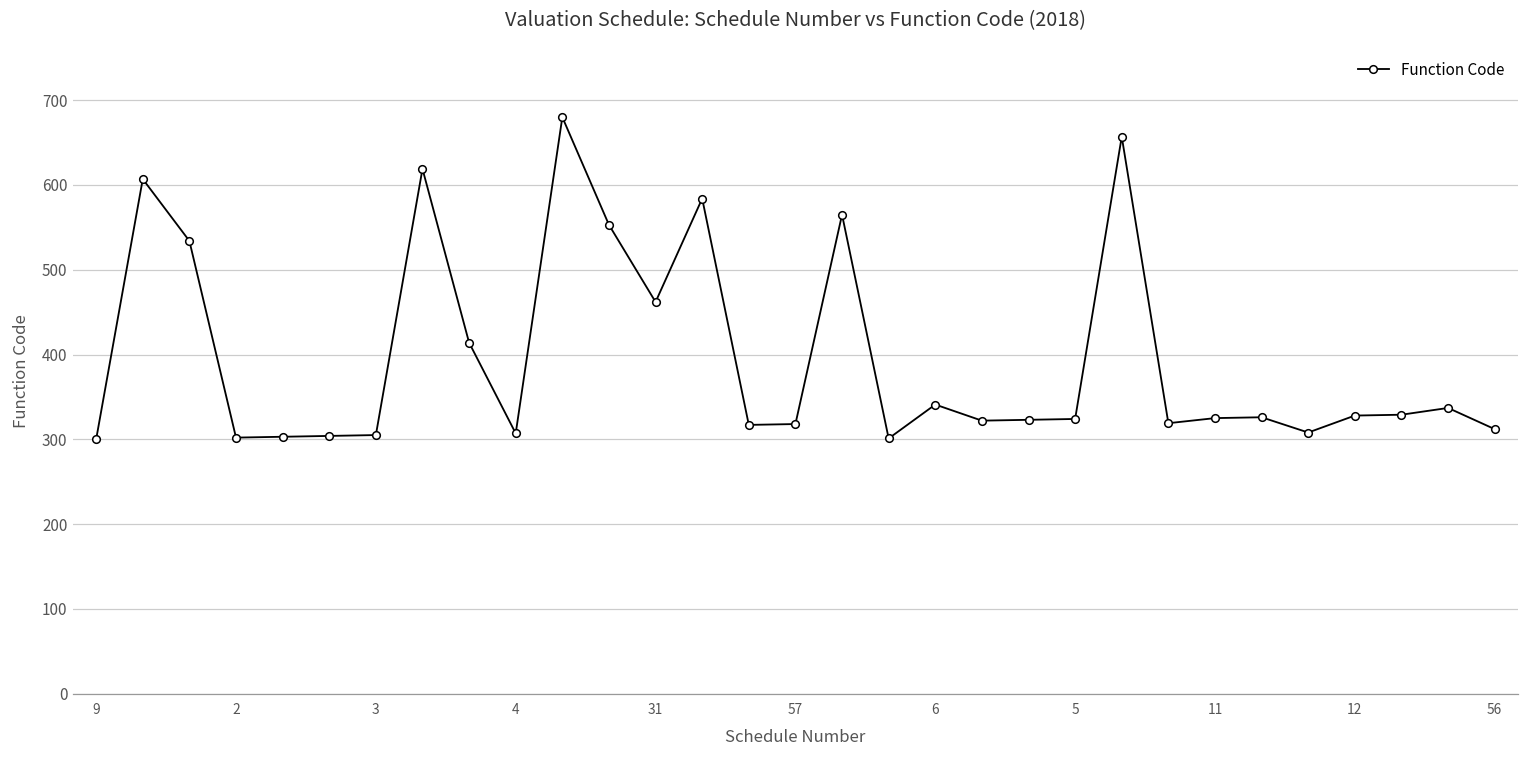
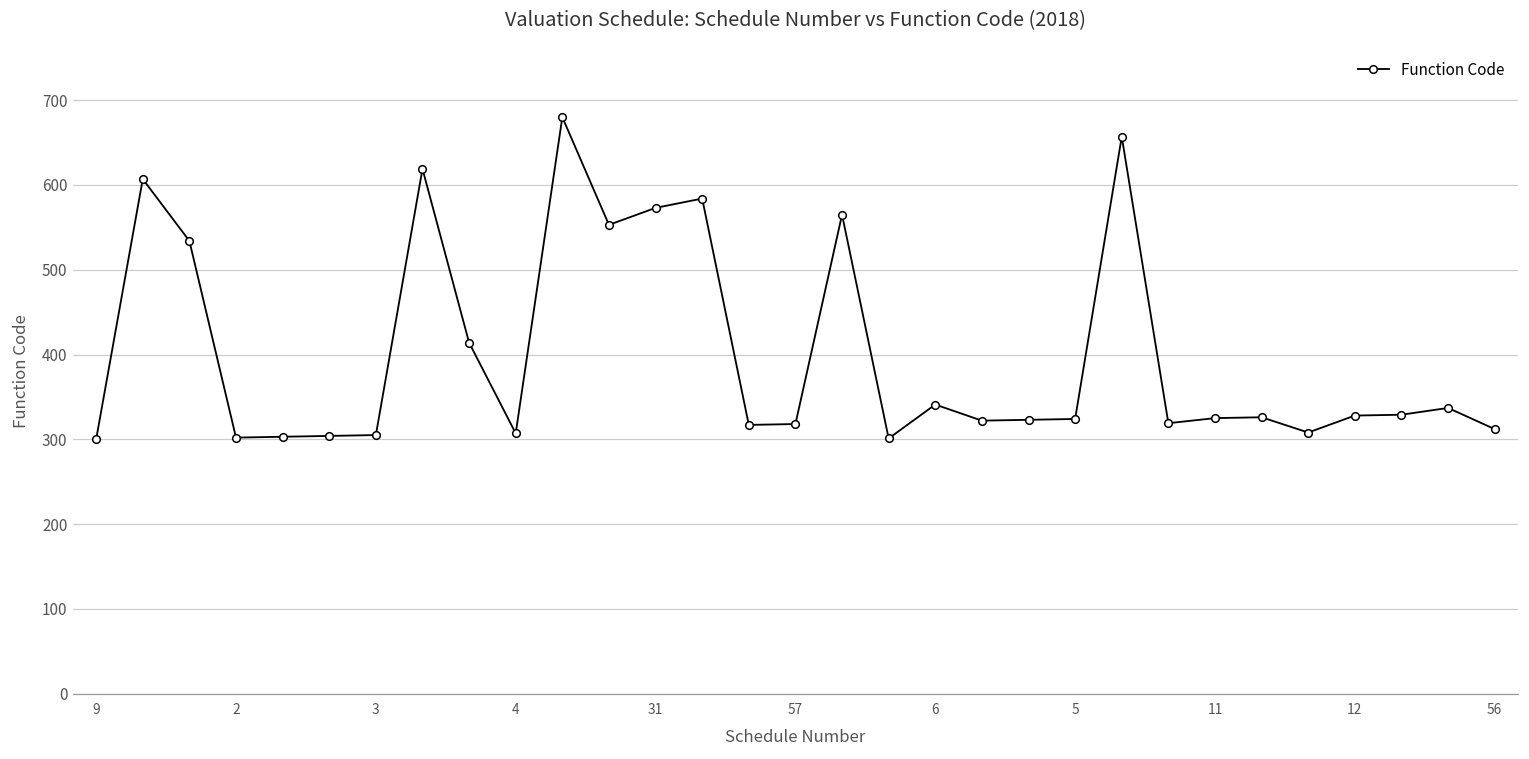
  {
    "9": 300,
-   "31": 460,
+   "31": 570,
    "57": 320,
    "56": 310
  }
